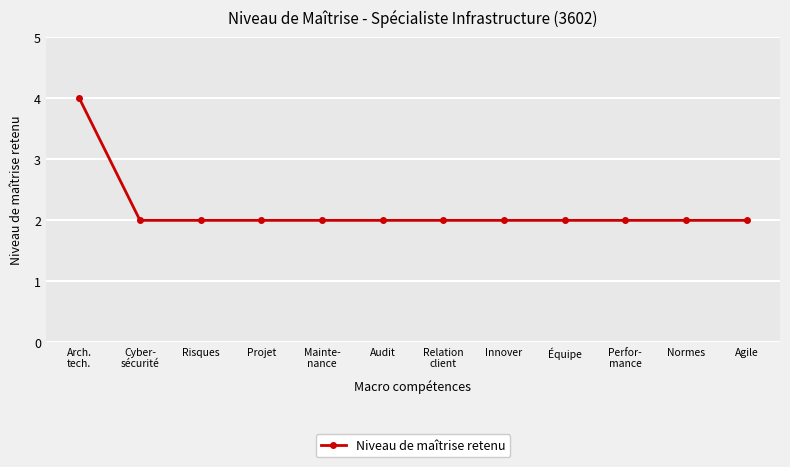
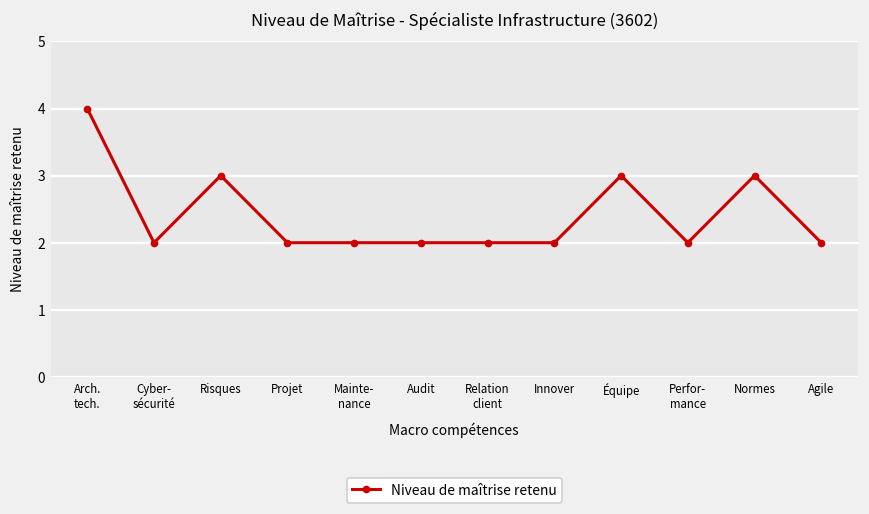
  {
    "Arch. tech.": 4,
    "Cyber- sécurité": 2,
-   "Risques": 2,
+   "Risques": 3,
    "Projet": 2,
    "Mainte- nance": 2,
    "Audit": 2,
    "Relation client": 2,
    "Innover": 2,
-   "Équipe": 2,
+   "Équipe": 3,
    "Perfor- mance": 2,
-   "Normes": 2,
+   "Normes": 3,
    "Agile": 2
  }
